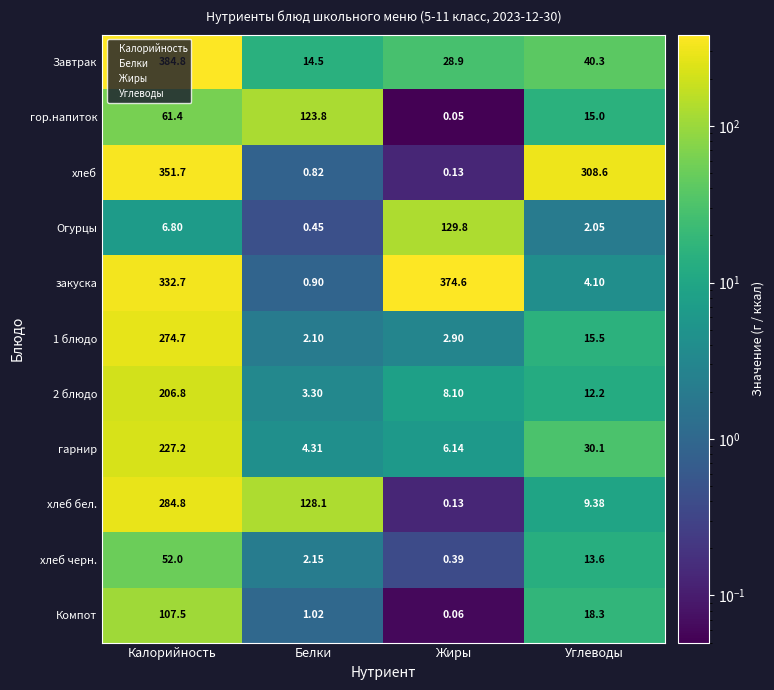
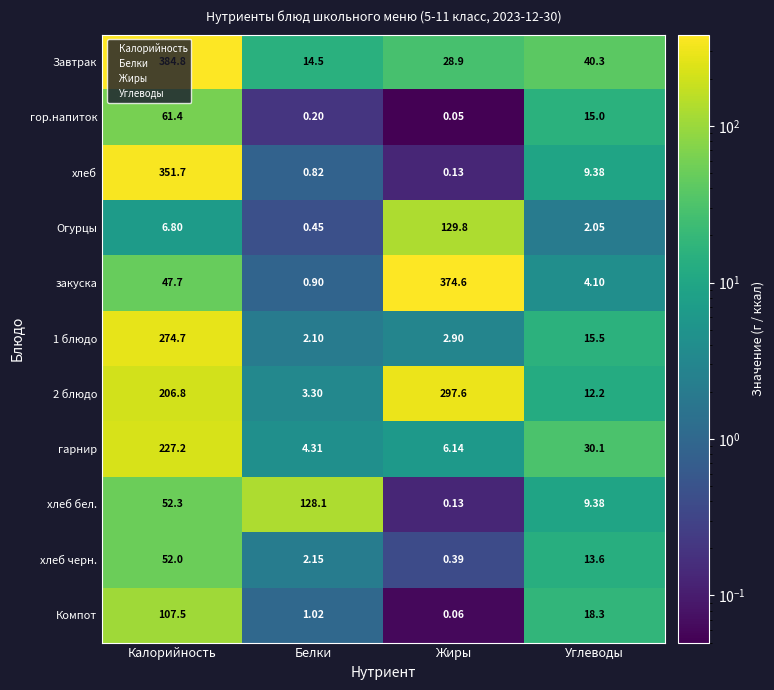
  {
    "гор.напиток": {
-     "Белки": 123.8
+     "Белки": 0.20
    },
    "хлеб": {
-     "Углеводы": 308.6
+     "Углеводы": 9.38
    },
    "закуска": {
-     "Калорийность": 332.7
+     "Калорийность": 47.7
    },
    "2 блюдо": {
-     "Жиры": 8.10
+     "Жиры": 297.6
    },
    "хлеб бел.": {
-     "Калорийность": 284.8
+     "Калорийность": 52.3
    }
  }
